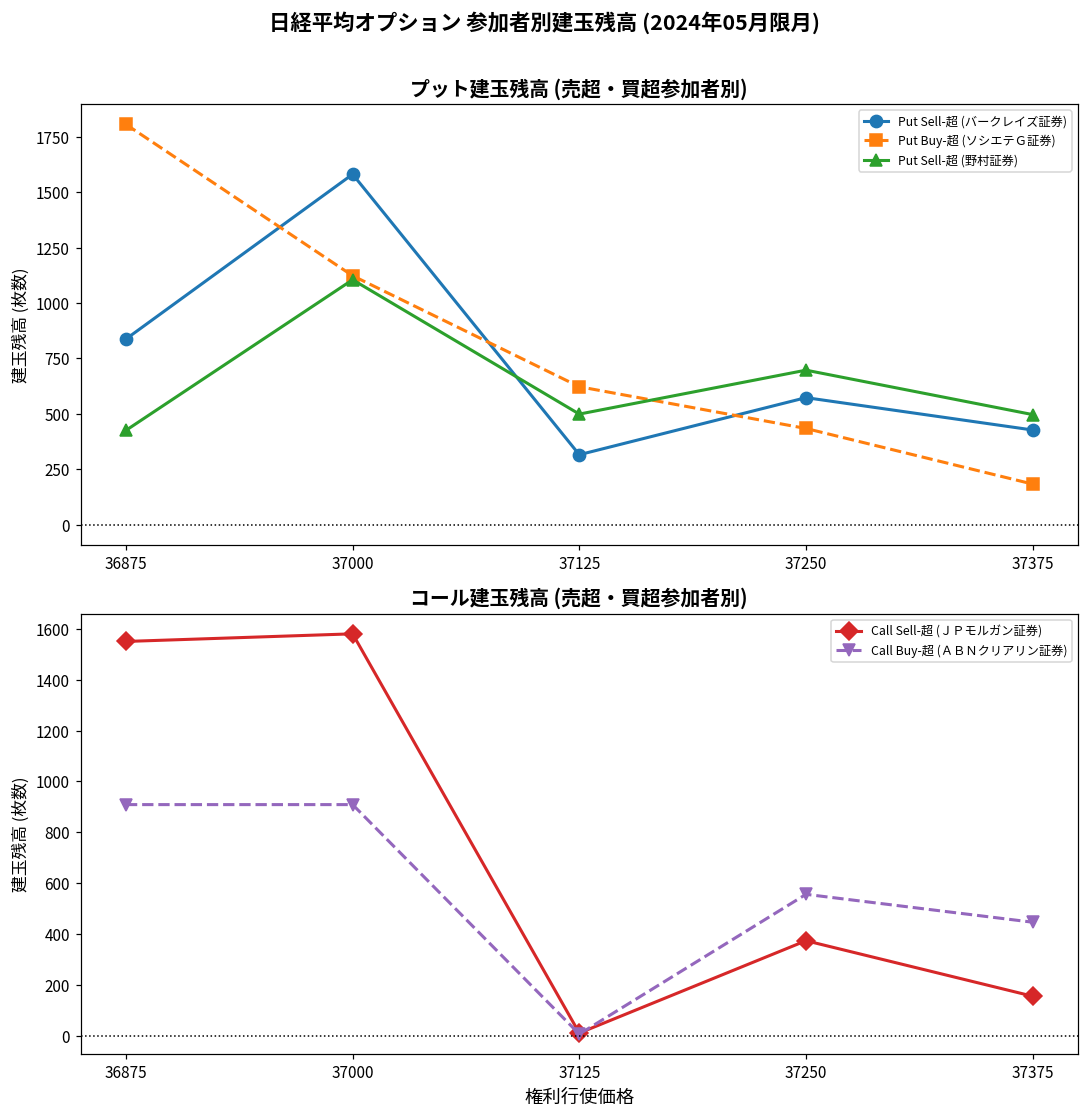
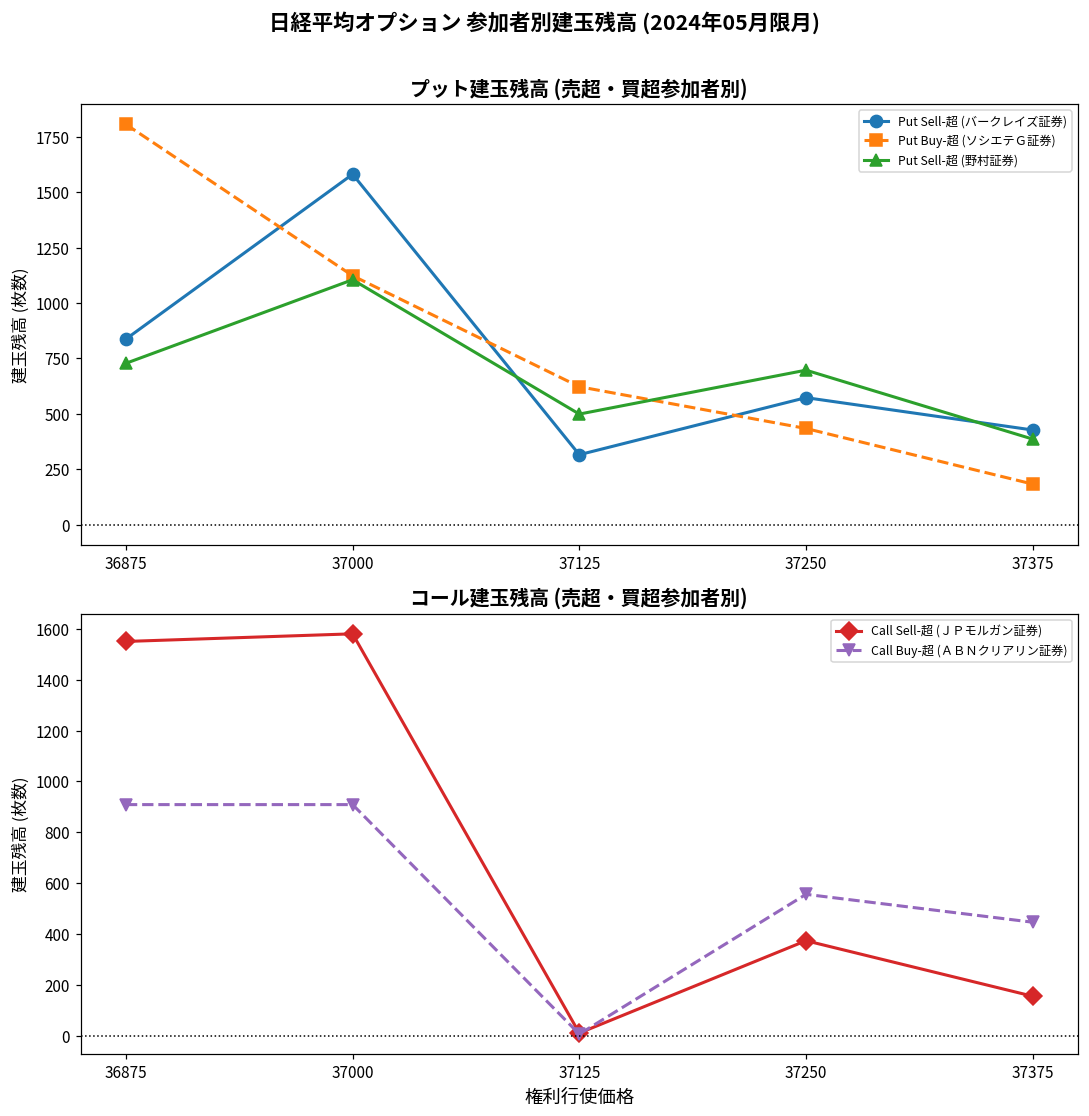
  {
    "プット建玉残高 (売超・買超参加者別)": {
      "Put Sell-超 (バークレイズ証券)": {
        "36875": 840,
        "37000": 1580,
        "37125": 320,
        "37250": 570,
        "37375": 430
      },
      "Put Buy-超 (ソシエテＧ証券)": {
        "36875": 1810,
        "37000": 1120,
        "37125": 620,
        "37250": 430,
        "37375": 180
      },
      "Put Sell-超 (野村証券)": {
-       "36875": 430,
+       "36875": 730,
        "37000": 1110,
        "37125": 500,
        "37250": 700,
-       "37375": 500
+       "37375": 390
      }
    },
    "コール建玉残高 (売超・買超参加者別)": {
      "Call Sell-超 (ＪＰモルガン証券)": {
        "36875": 1550,
        "37000": 1580,
        "37250": 370,
        "37375": 160
      },
      "Call Buy-超 (ＡＢＮクリアリン証券)": {
        "36875": 910,
        "37000": 910,
        "37250": 560,
        "37375": 450
      }
    }
  }
